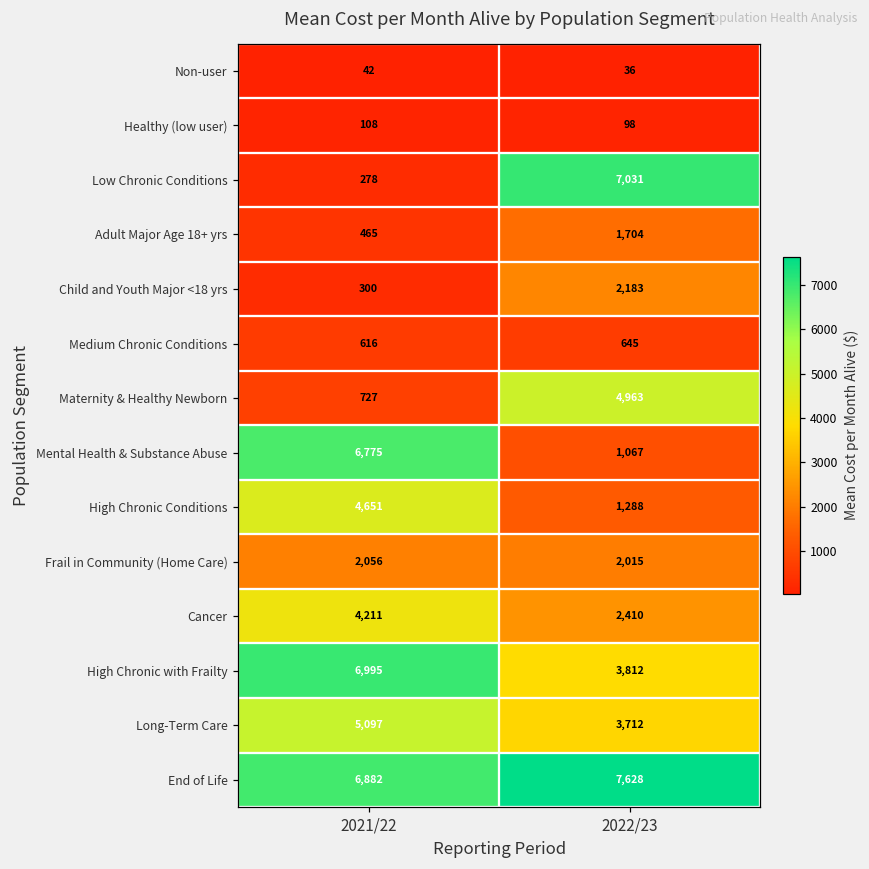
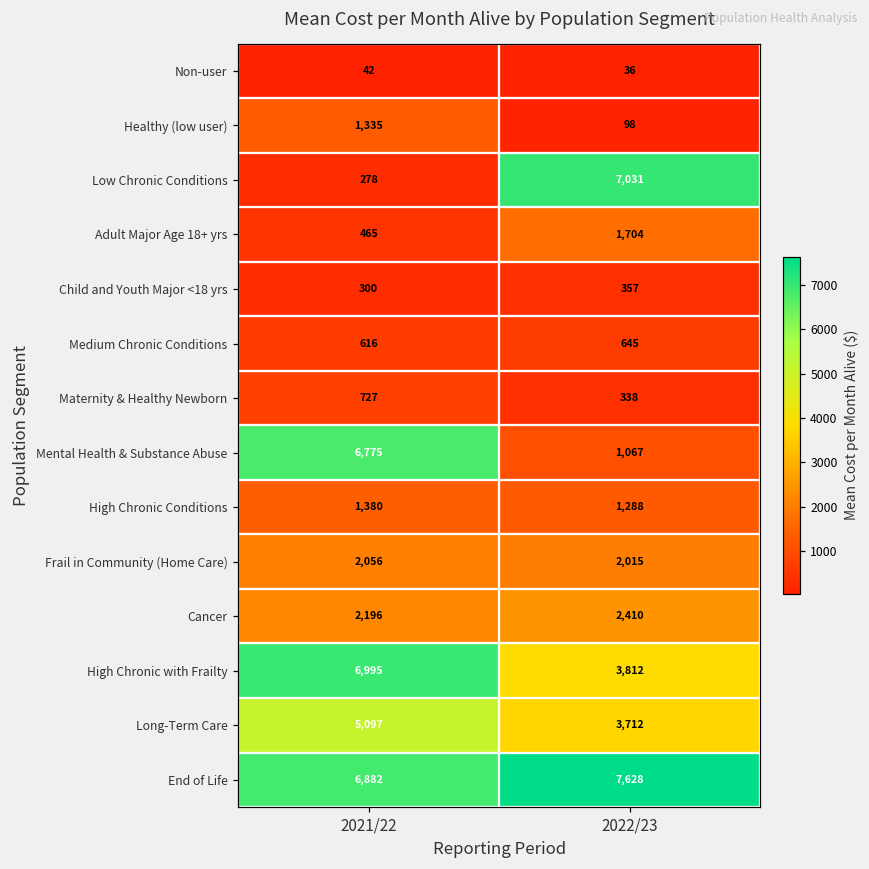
  {
    "Non-user": {
      "2021/22": "42",
      "2022/23": "36"
    },
    "Healthy (low user)": {
-     "2021/22": "108",
+     "2021/22": "1,335",
      "2022/23": "98"
    },
    "Low Chronic Conditions": {
      "2021/22": "278",
      "2022/23": "7,031"
    },
    "Adult Major Age 18+ yrs": {
      "2021/22": "465",
      "2022/23": "1,704"
    },
    "Child and Youth Major <18 yrs": {
      "2021/22": "300",
-     "2022/23": "2,183"
+     "2022/23": "357"
    },
    "Medium Chronic Conditions": {
      "2021/22": "616",
      "2022/23": "645"
    },
    "Maternity & Healthy Newborn": {
      "2021/22": "727",
-     "2022/23": "4,963"
+     "2022/23": "338"
    },
    "Mental Health & Substance Abuse": {
      "2021/22": "6,775",
      "2022/23": "1,067"
    },
    "High Chronic Conditions": {
-     "2021/22": "4,651",
+     "2021/22": "1,380",
      "2022/23": "1,288"
    },
    "Frail in Community (Home Care)": {
      "2021/22": "2,056",
      "2022/23": "2,015"
    },
    "Cancer": {
-     "2021/22": "4,211",
+     "2021/22": "2,196",
      "2022/23": "2,410"
    },
    "High Chronic with Frailty": {
      "2021/22": "6,995",
      "2022/23": "3,812"
    },
    "Long-Term Care": {
      "2021/22": "5,097",
      "2022/23": "3,712"
    },
    "End of Life": {
      "2021/22": "6,882",
      "2022/23": "7,628"
    }
  }
